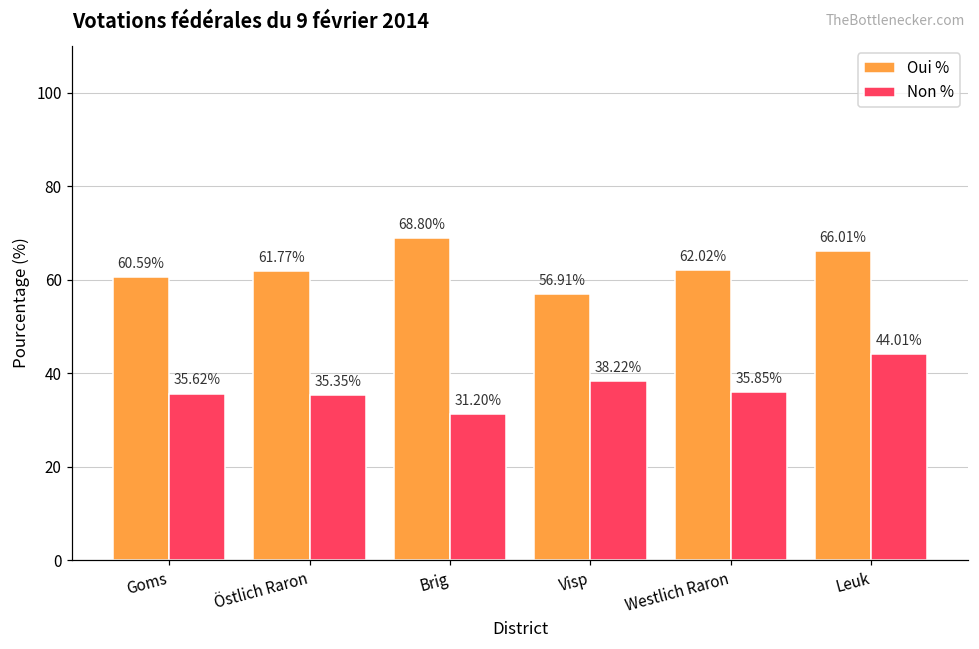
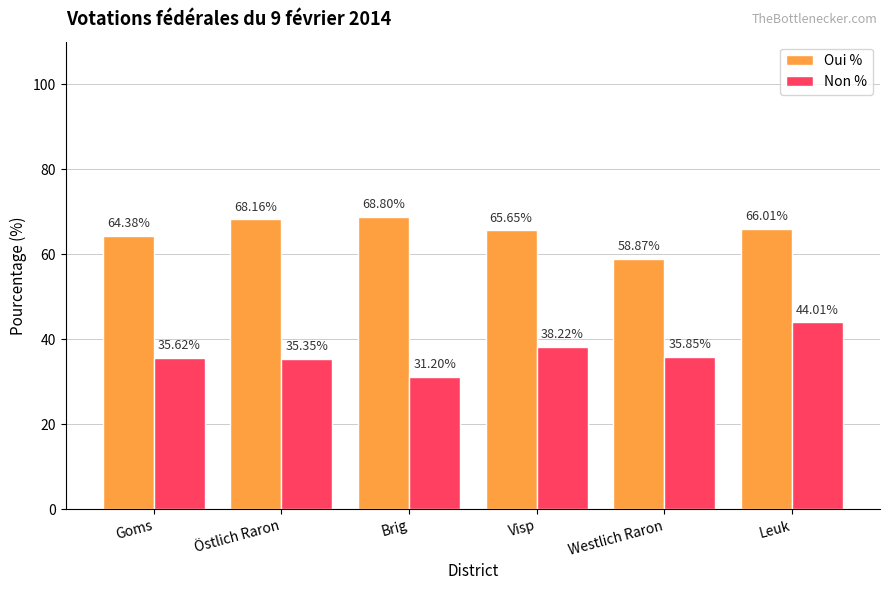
  {
    "Oui %": {
-     "Goms": "60.59%",
-     "Östlich Raron": "61.77%",
+     "Goms": "64.38%",
+     "Östlich Raron": "68.16%",
      "Brig": "68.80%",
-     "Visp": "56.91%",
-     "Westlich Raron": "62.02%",
+     "Visp": "65.65%",
+     "Westlich Raron": "58.87%",
      "Leuk": "66.01%"
    },
    "Non %": {
      "Goms": "35.62%",
      "Östlich Raron": "35.35%",
      "Brig": "31.20%",
      "Visp": "38.22%",
      "Westlich Raron": "35.85%",
      "Leuk": "44.01%"
    }
  }
